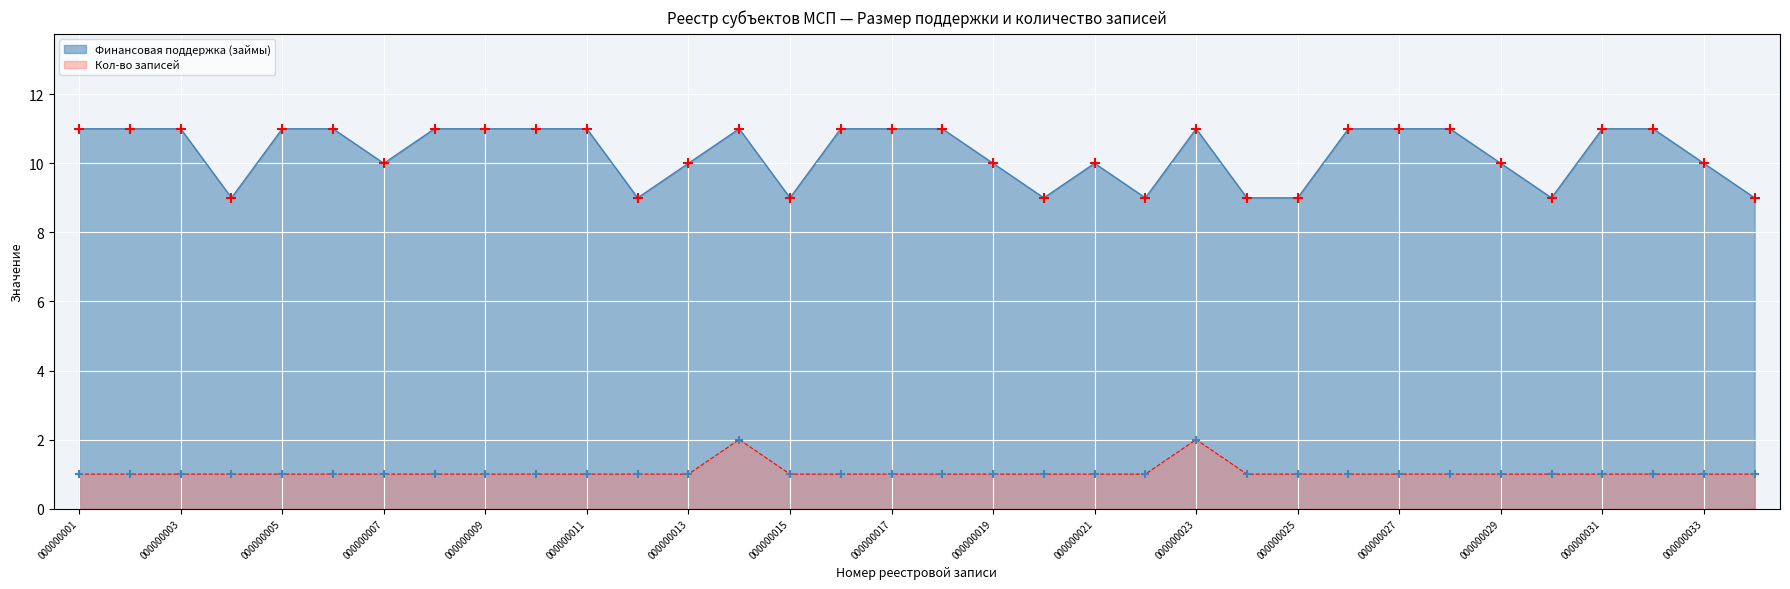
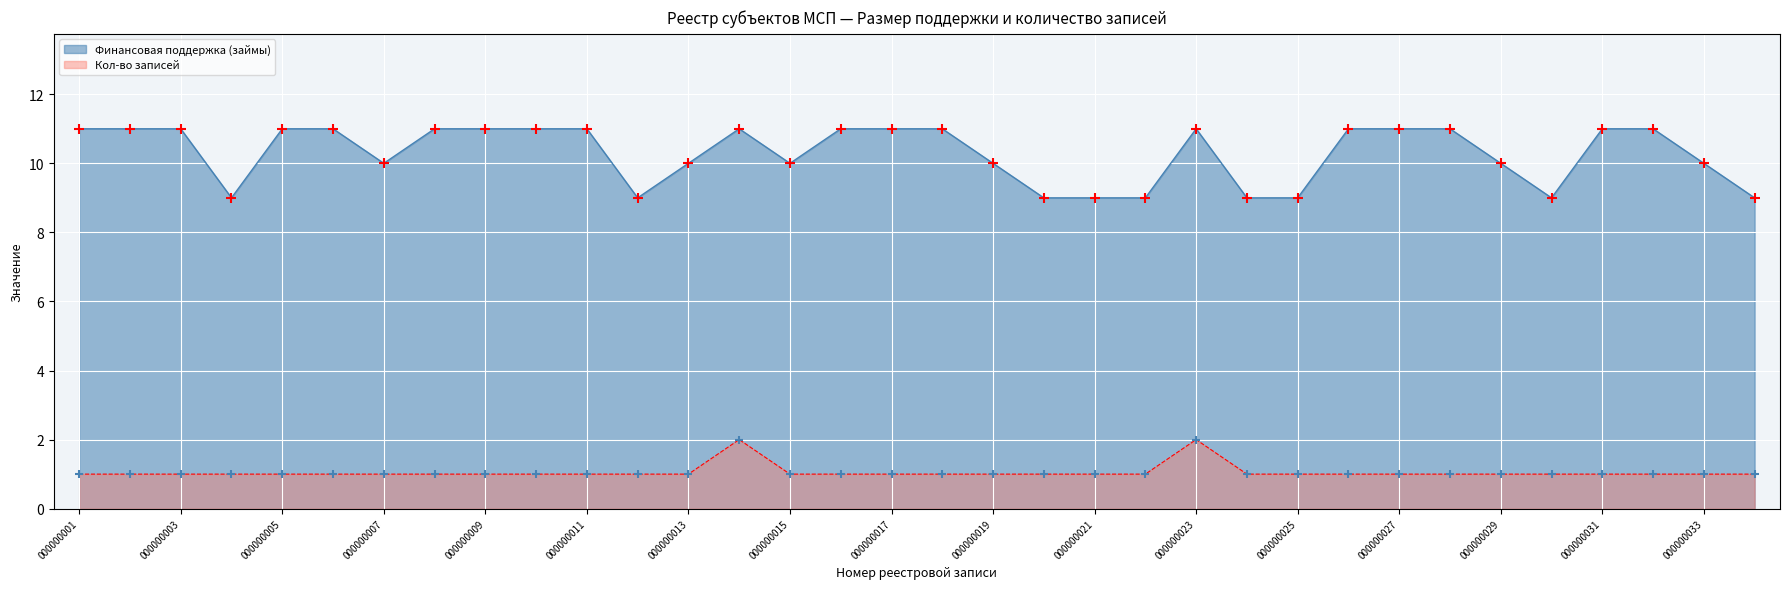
  {
    "Финансовая поддержка (займы)": {
      "000000001": 11,
      "000000003": 11,
      "000000005": 11,
      "000000007": 10,
      "000000009": 11,
      "000000011": 11,
      "000000013": 10,
-     "000000015": 9,
+     "000000015": 10,
      "000000017": 11,
      "000000019": 10,
-     "000000021": 10,
+     "000000021": 9,
      "000000023": 11,
      "000000025": 9,
      "000000027": 11,
      "000000029": 10,
      "000000031": 11,
      "000000033": 10
    },
    "Кол-во записей": {
      "000000001": 1,
      "000000003": 1,
      "000000005": 1,
      "000000007": 1,
      "000000009": 1,
      "000000011": 1,
      "000000013": 1,
      "000000015": 1,
      "000000017": 1,
      "000000019": 1,
      "000000021": 1,
      "000000023": 2,
      "000000025": 1,
      "000000027": 1,
      "000000029": 1,
      "000000031": 1,
      "000000033": 1
    }
  }
